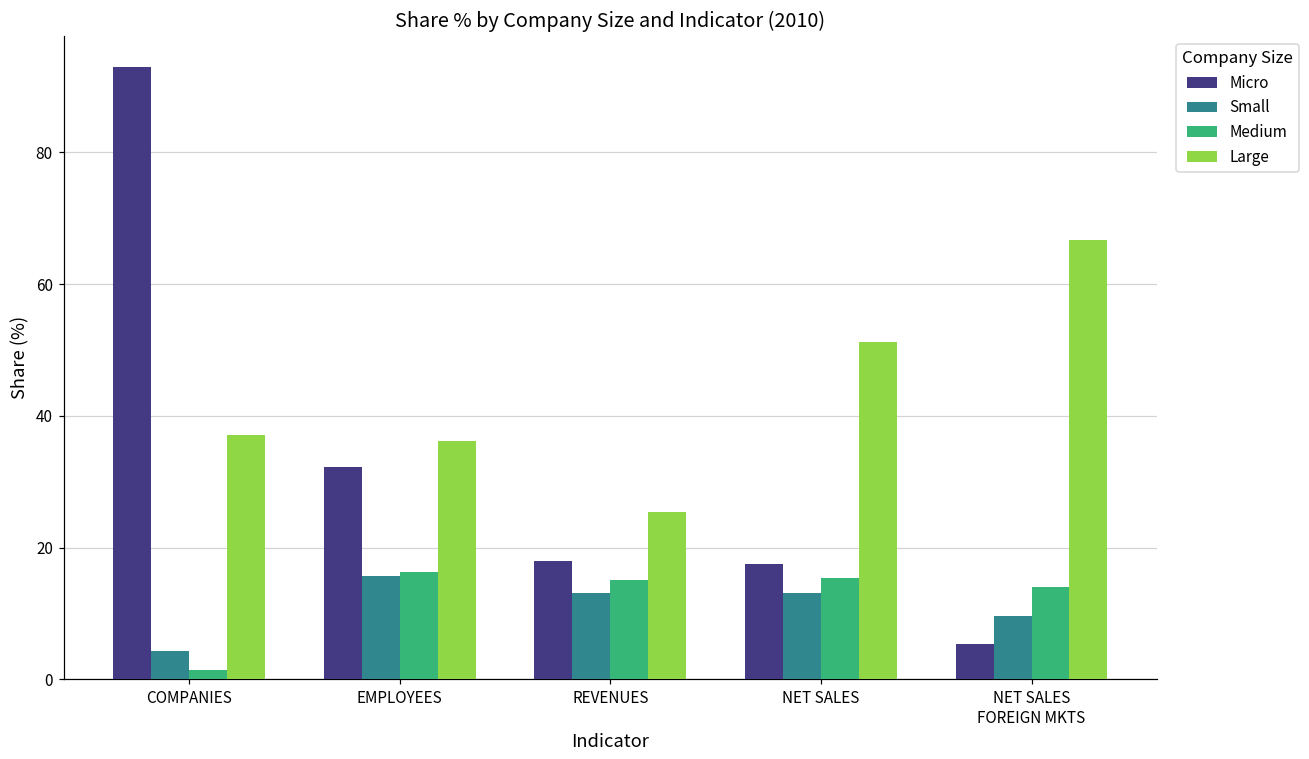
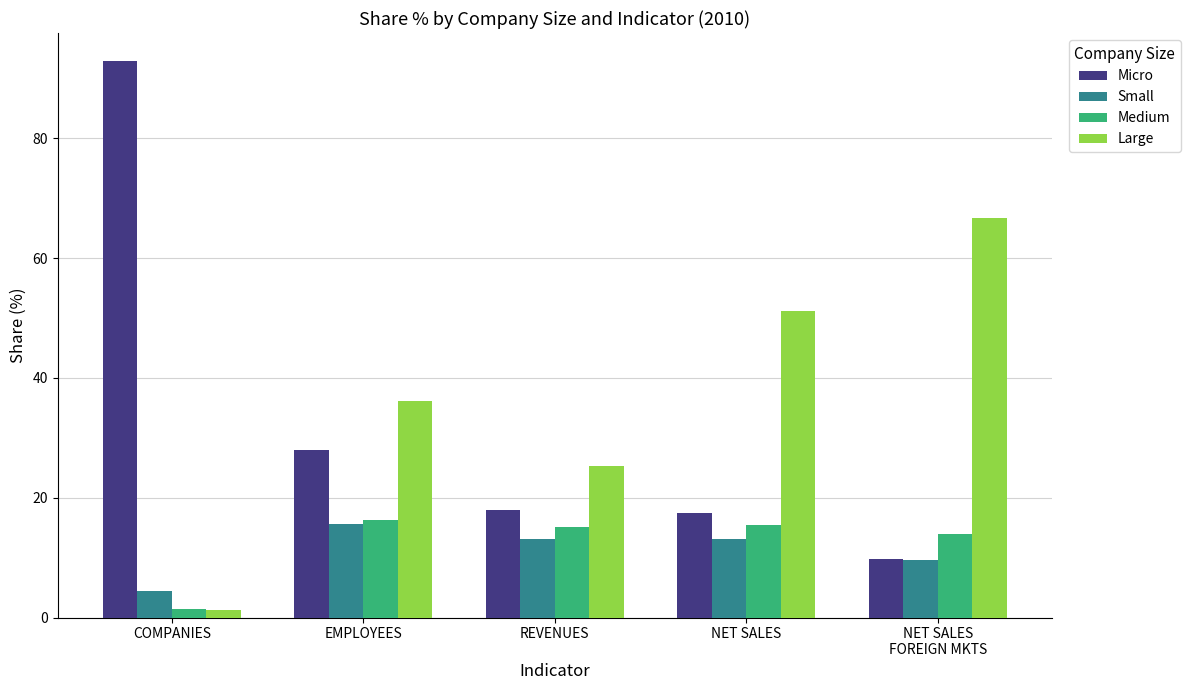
  {
    "Micro": {
      "COMPANIES": 93,
-     "EMPLOYEES": 32,
+     "EMPLOYEES": 28,
      "REVENUES": 18,
      "NET SALES": 17,
-     "NET SALES FOREIGN MKTS": 5
+     "NET SALES FOREIGN MKTS": 10
    },
    "Large": {
-     "COMPANIES": 37,
+     "COMPANIES": 1,
      "EMPLOYEES": 36,
      "REVENUES": 25,
      "NET SALES": 51,
      "NET SALES FOREIGN MKTS": 67
    }
  }
